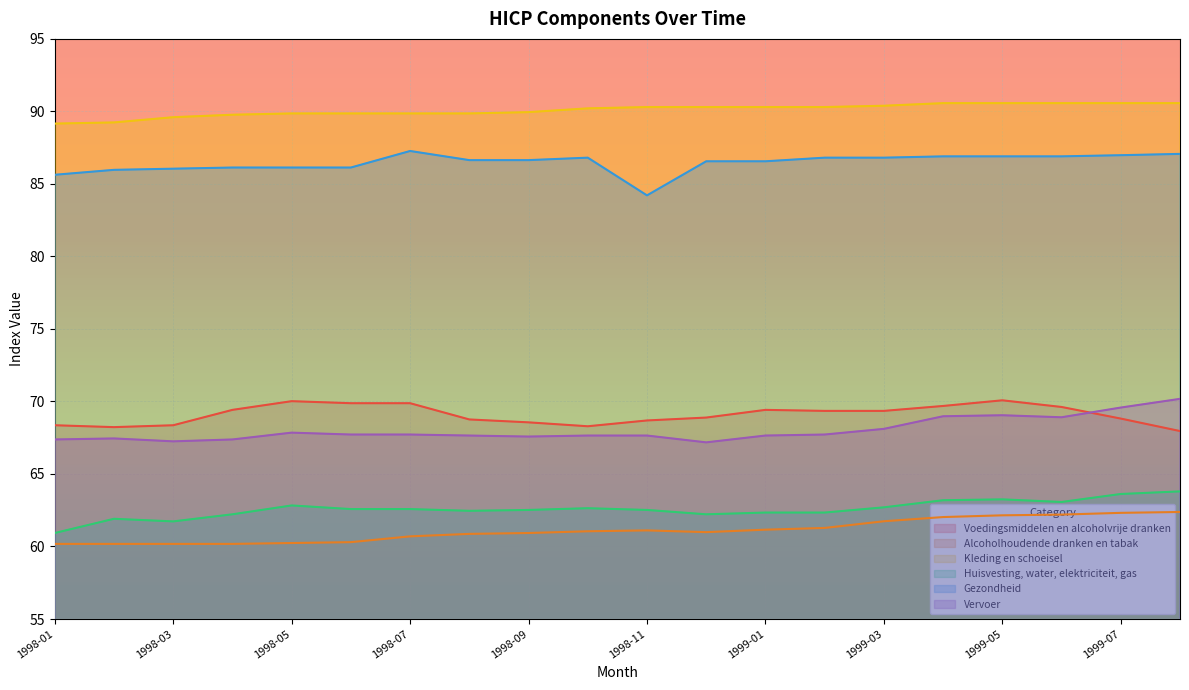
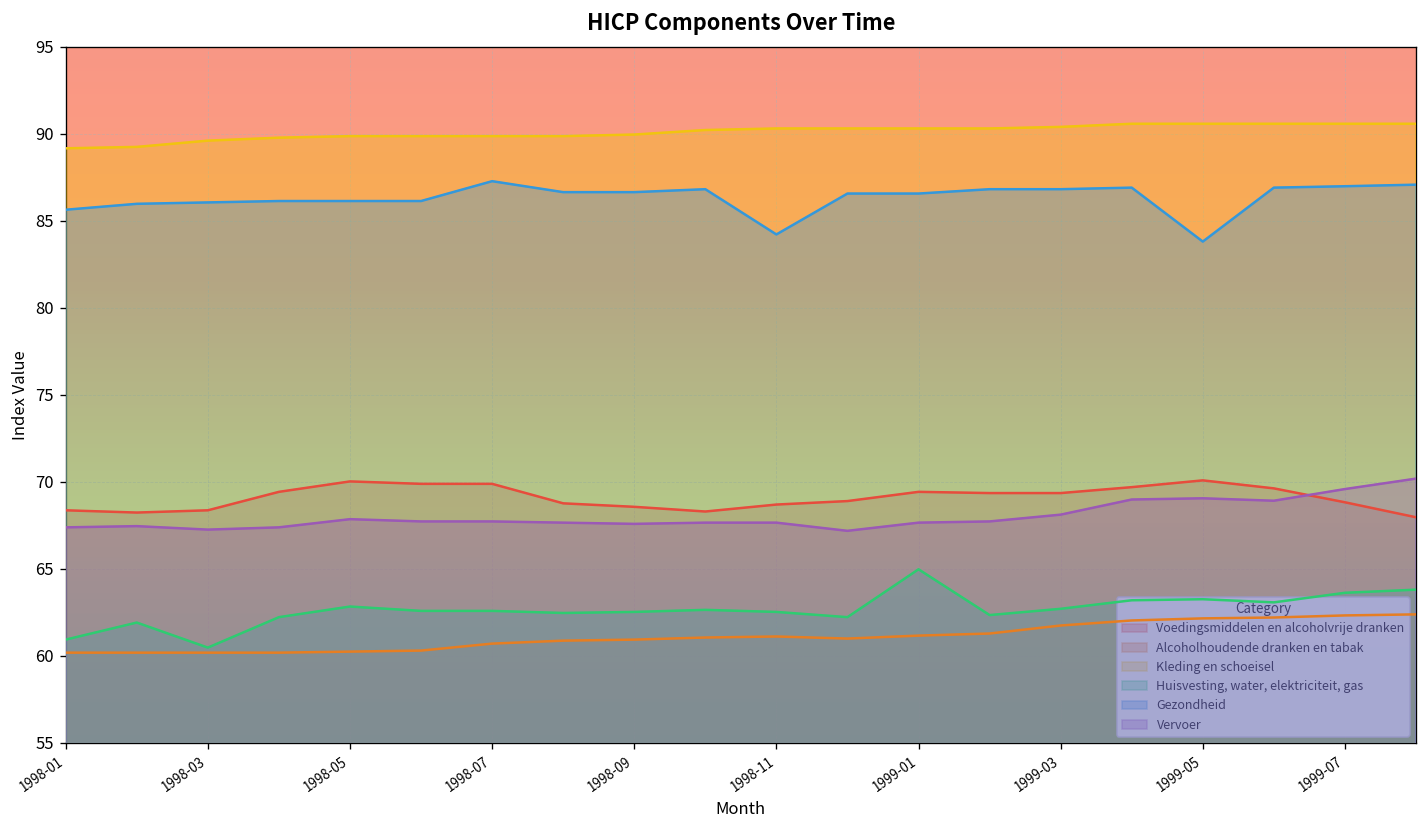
  {
    "Huisvesting, water, elektriciteit, gas": {
      "1998-01": 60.9,
-     "1998-03": 61.7,
+     "1998-03": 60.5,
      "1998-05": 62.8,
      "1998-07": 62.6,
      "1998-09": 62.5,
      "1998-11": 62.5,
-     "1999-01": 62.3,
+     "1999-01": 65.0,
      "1999-03": 62.7,
      "1999-05": 63.3,
      "1999-07": 63.6
    },
    "Gezondheid": {
      "1998-01": 85.6,
      "1998-03": 86.1,
      "1998-05": 86.1,
      "1998-07": 87.3,
      "1998-09": 86.6,
      "1998-11": 84.2,
      "1999-01": 86.6,
      "1999-03": 86.8,
-     "1999-05": 86.9,
+     "1999-05": 83.8,
      "1999-07": 87.0
    },
    "Vervoer": {
      "1998-01": 67.4,
      "1998-03": 67.3,
      "1998-05": 67.9,
      "1998-07": 67.7,
      "1998-09": 67.6,
      "1998-11": 67.7,
      "1999-01": 67.7,
      "1999-03": 68.1,
      "1999-05": 69.1,
      "1999-07": 69.6
    }
  }
